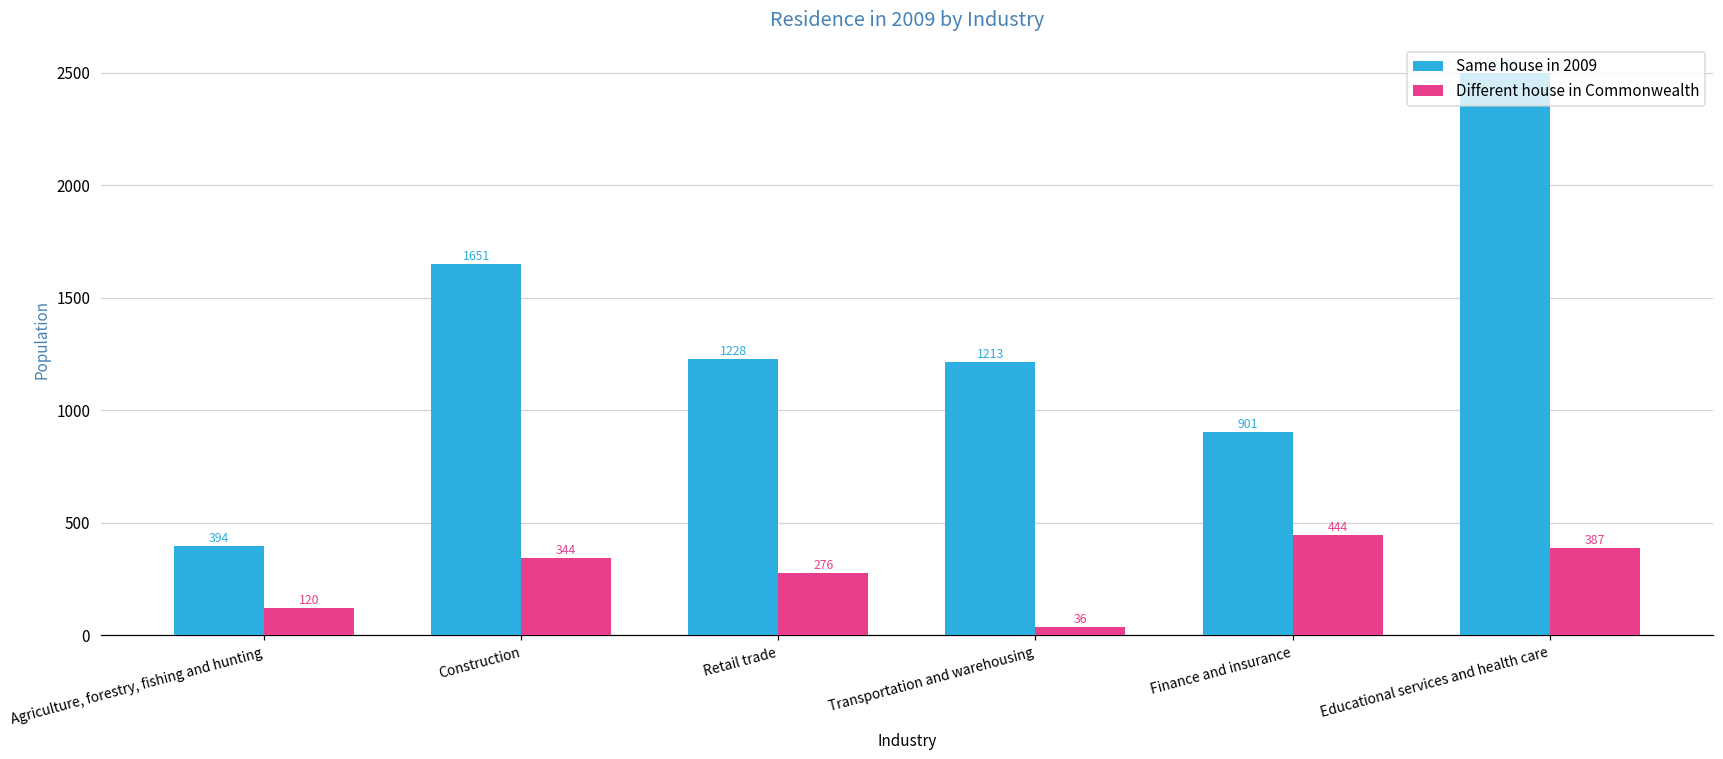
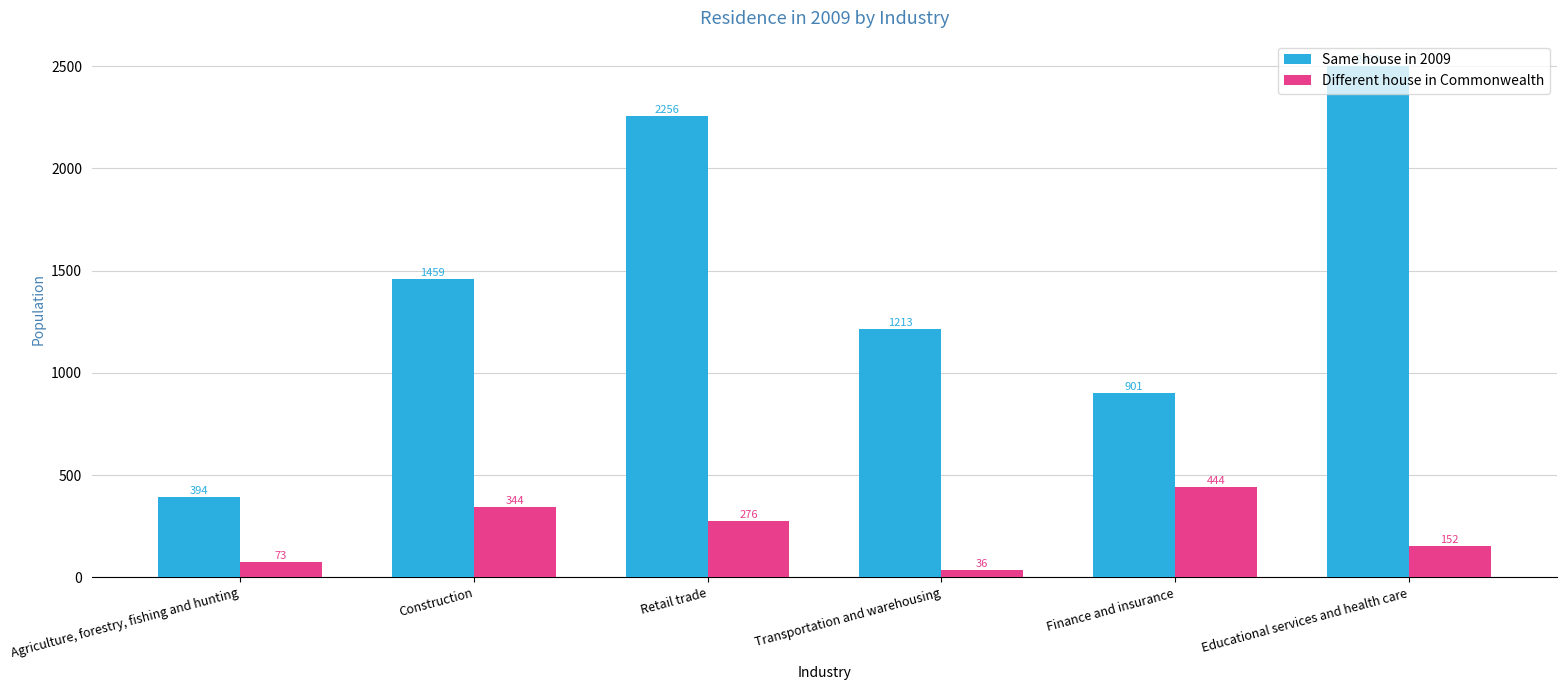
  {
    "Same house in 2009": {
      "Agriculture, forestry, fishing and hunting": 394,
-     "Construction": 1651,
-     "Retail trade": 1228,
+     "Construction": 1459,
+     "Retail trade": 2256,
      "Transportation and warehousing": 1213,
      "Finance and insurance": 901
    },
    "Different house in Commonwealth": {
-     "Agriculture, forestry, fishing and hunting": 120,
+     "Agriculture, forestry, fishing and hunting": 73,
      "Construction": 344,
      "Retail trade": 276,
      "Transportation and warehousing": 36,
      "Finance and insurance": 444,
-     "Educational services and health care": 387
+     "Educational services and health care": 152
    }
  }
